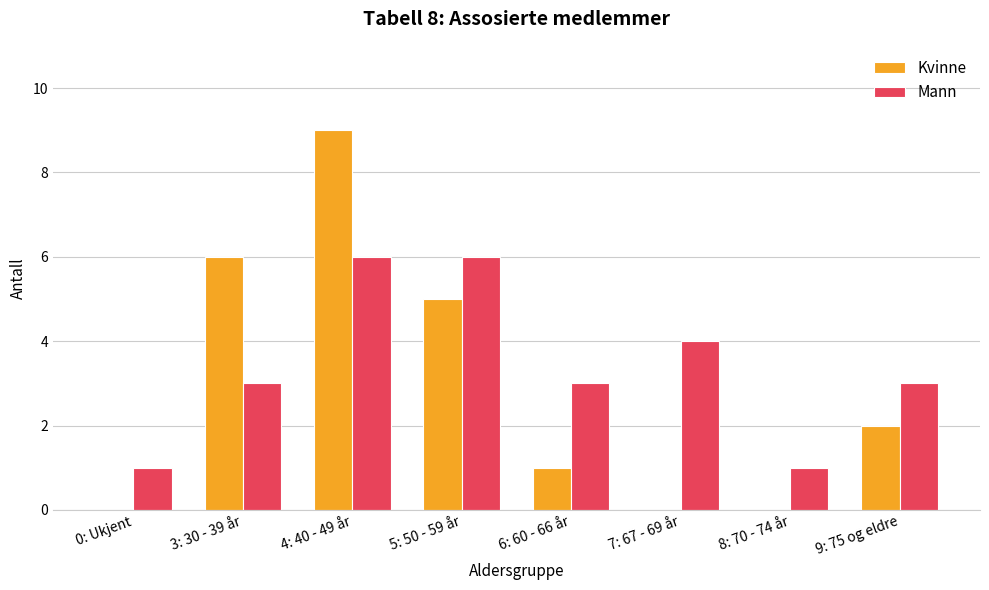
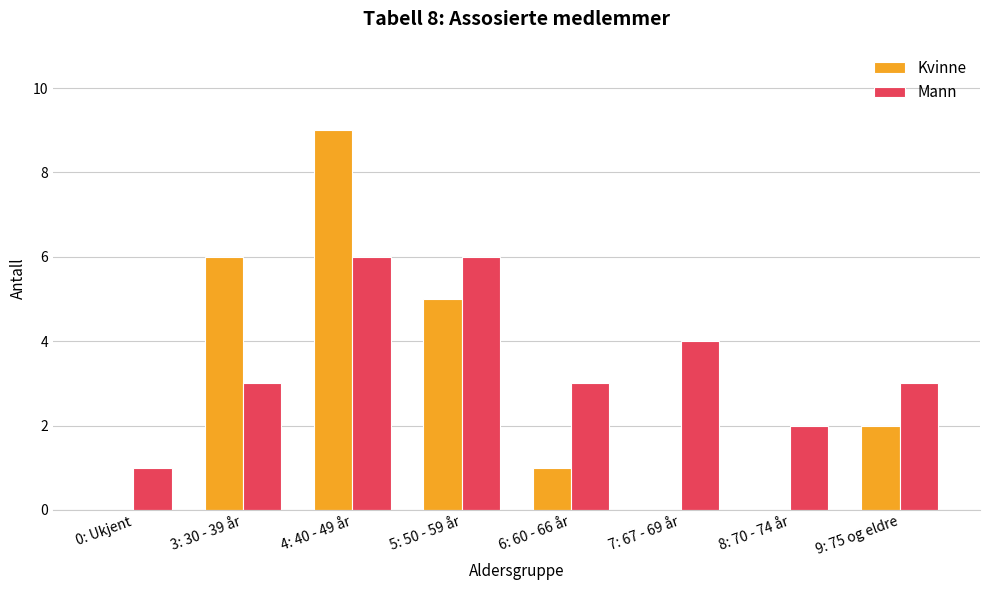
  {
    "Kvinne": {
      "0: Ukjent": 0,
      "3: 30 - 39 år": 6,
      "4: 40 - 49 år": 9,
      "5: 50 - 59 år": 5,
      "6: 60 - 66 år": 1,
      "7: 67 - 69 år": 0,
      "8: 70 - 74 år": 0,
      "9: 75 og eldre": 2
    },
    "Mann": {
      "0: Ukjent": 1,
      "3: 30 - 39 år": 3,
      "4: 40 - 49 år": 6,
      "5: 50 - 59 år": 6,
      "6: 60 - 66 år": 3,
      "7: 67 - 69 år": 4,
-     "8: 70 - 74 år": 1,
+     "8: 70 - 74 år": 2,
      "9: 75 og eldre": 3
    }
  }
